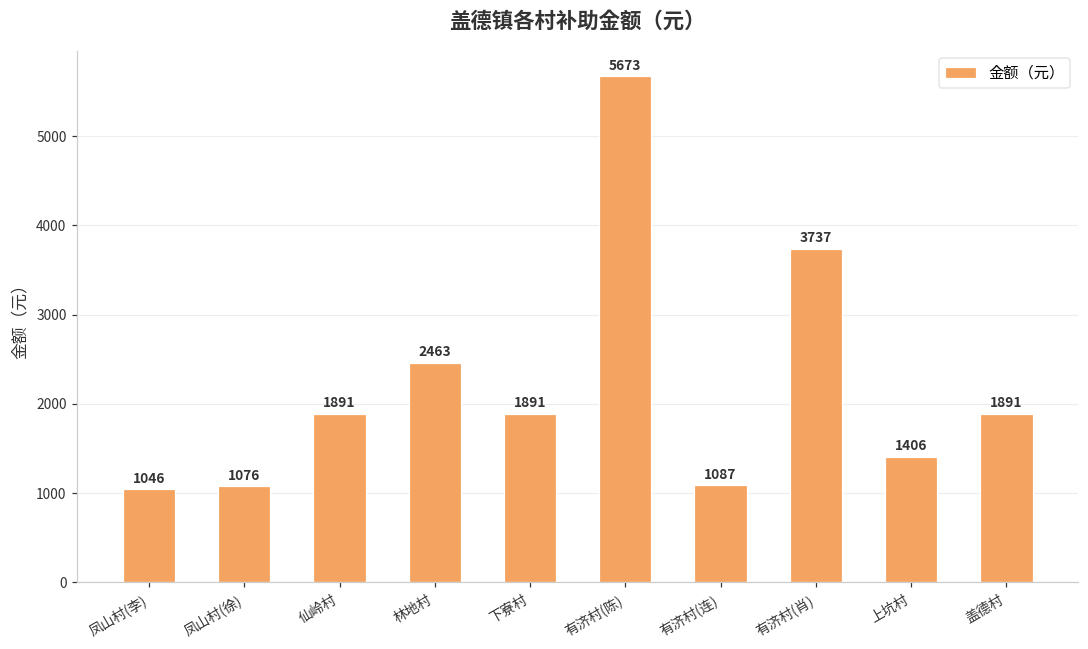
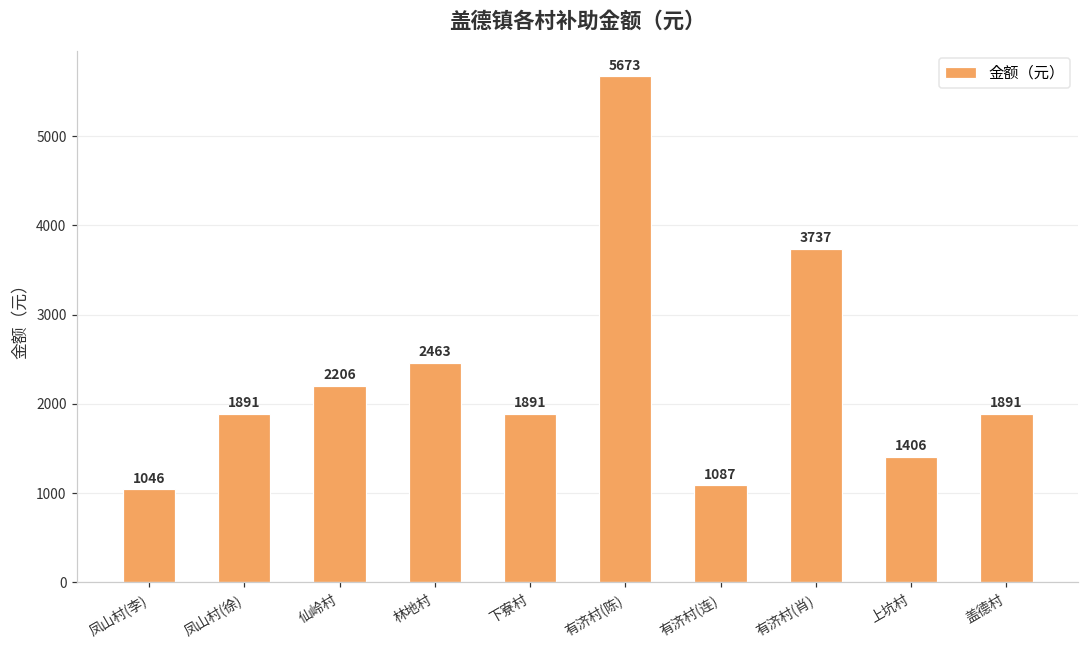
  {
    "凤山村(李)": 1046,
-   "凤山村(徐)": 1076,
-   "仙岭村": 1891,
+   "凤山村(徐)": 1891,
+   "仙岭村": 2206,
    "林地村": 2463,
    "下寮村": 1891,
    "有济村(陈)": 5673,
    "有济村(连)": 1087,
    "有济村(肖)": 3737,
    "上坑村": 1406,
    "盖德村": 1891
  }
